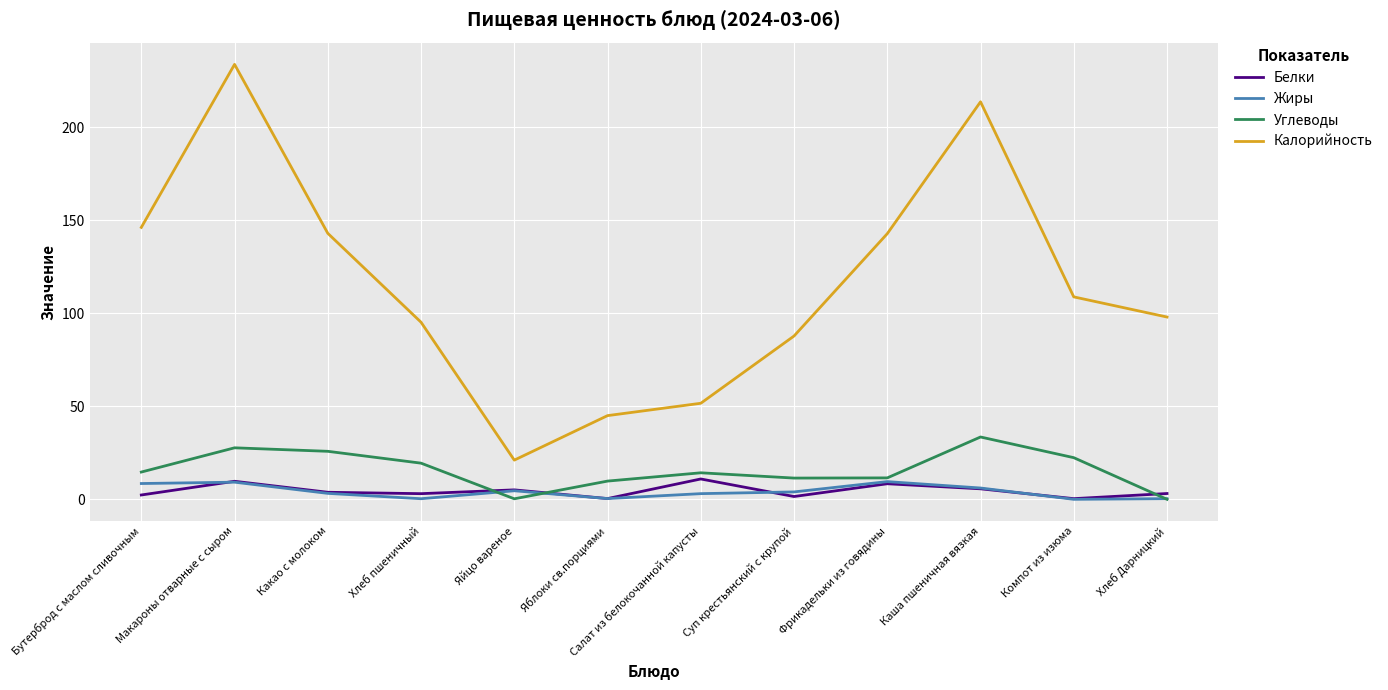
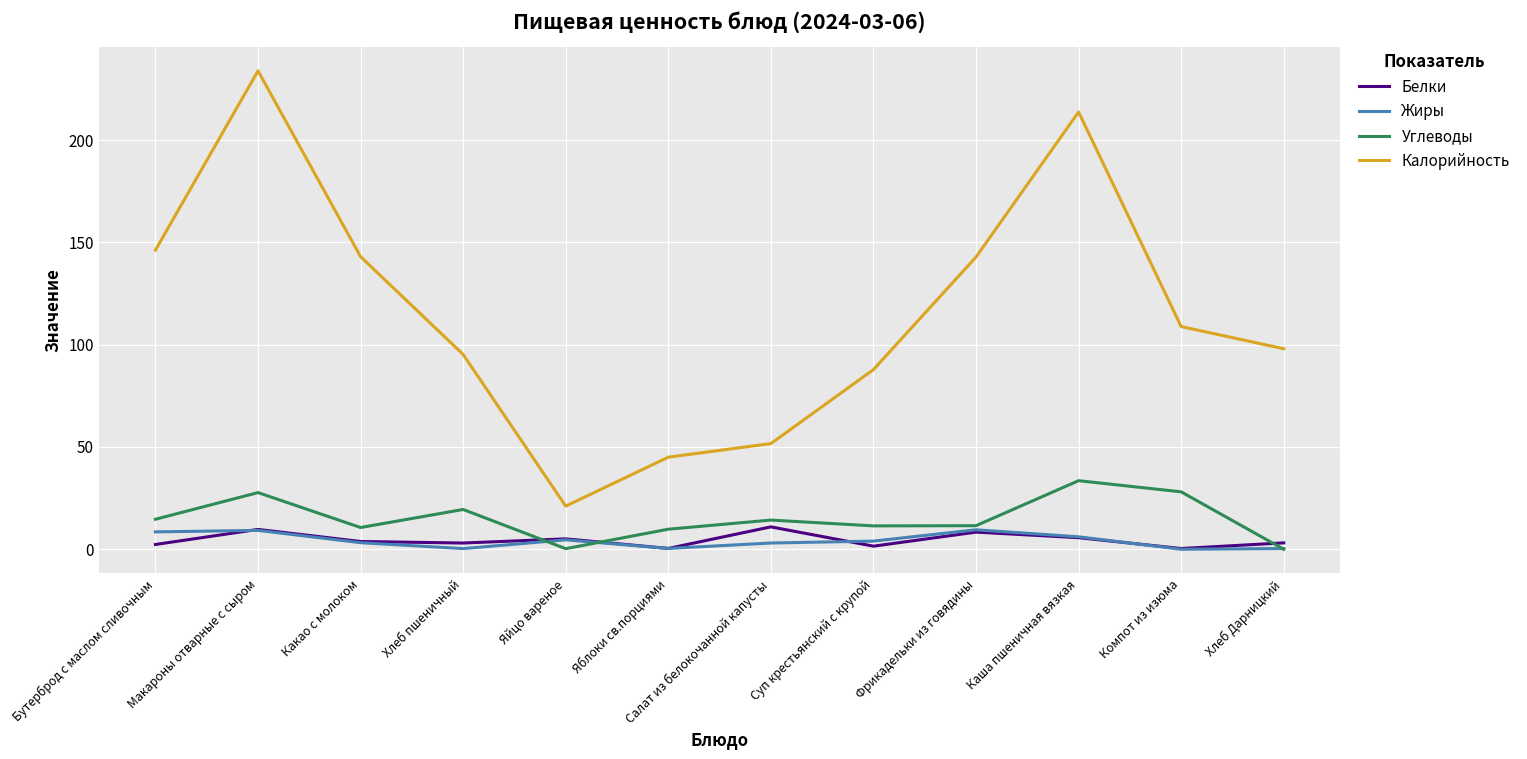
  {
    "Белки": {
      "Бутерброд с маслом сливочным": 2,
      "Хлеб пшеничный": 3,
      "Салат из белокочанной капусты": 11,
      "Суп крестьянский с крупой": 2,
      "Хлеб Дарницкий": 3
    },
    "Жиры": {
      "Бутерброд с маслом сливочным": 8,
      "Хлеб пшеничный": 0,
      "Салат из белокочанной капусты": 3,
      "Суп крестьянский с крупой": 4
    },
    "Углеводы": {
      "Бутерброд с маслом сливочным": 15,
      "Макароны отварные с сыром": 28,
-     "Какао с молоком": 26,
+     "Какао с молоком": 11,
      "Хлеб пшеничный": 19,
      "Яйцо вареное": 0,
      "Яблоки св.порциями": 10,
      "Салат из белокочанной капусты": 14,
      "Суп крестьянский с крупой": 11,
      "Фрикадельки из говядины": 12,
      "Каша пшеничная вязкая": 34,
-     "Компот из изюма": 22
+     "Компот из изюма": 28
    },
    "Калорийность": {
      "Бутерброд с маслом сливочным": 146,
      "Макароны отварные с сыром": 234,
      "Какао с молоком": 143,
      "Хлеб пшеничный": 95,
      "Яйцо вареное": 21,
      "Яблоки св.порциями": 45,
      "Салат из белокочанной капусты": 52,
      "Суп крестьянский с крупой": 88,
      "Фрикадельки из говядины": 143,
      "Каша пшеничная вязкая": 214,
      "Компот из изюма": 109,
      "Хлеб Дарницкий": 98
    }
  }
